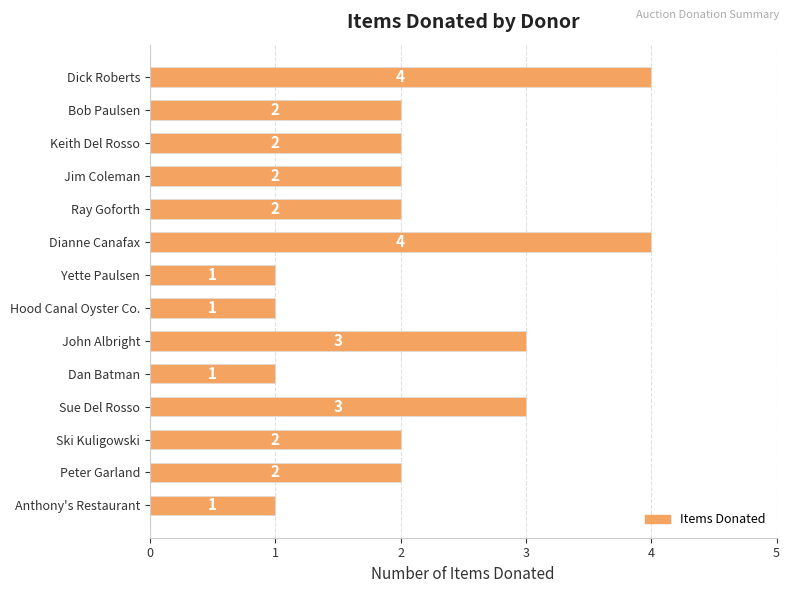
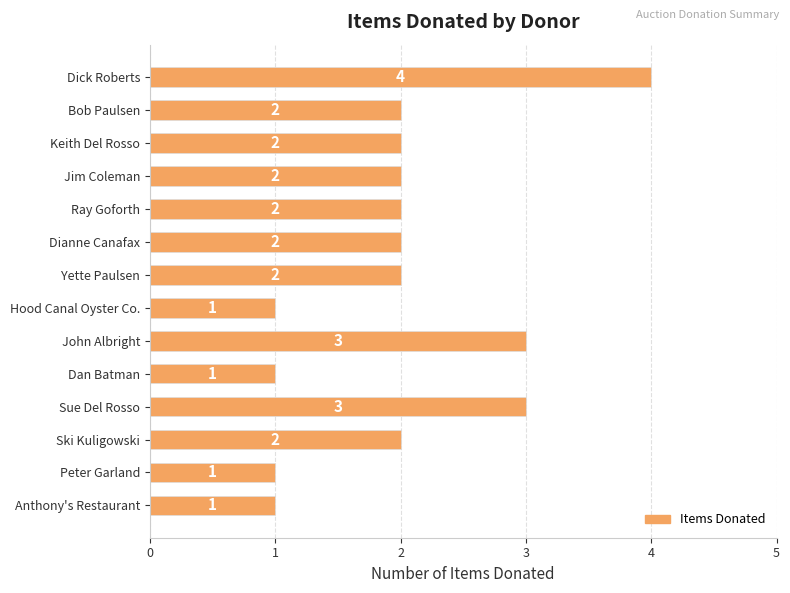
  {
    "Dick Roberts": 4,
    "Bob Paulsen": 2,
    "Keith Del Rosso": 2,
    "Jim Coleman": 2,
    "Ray Goforth": 2,
-   "Dianne Canafax": 4,
-   "Yette Paulsen": 1,
+   "Dianne Canafax": 2,
+   "Yette Paulsen": 2,
    "Hood Canal Oyster Co.": 1,
    "John Albright": 3,
    "Dan Batman": 1,
    "Sue Del Rosso": 3,
    "Ski Kuligowski": 2,
-   "Peter Garland": 2,
+   "Peter Garland": 1,
    "Anthony's Restaurant": 1
  }
